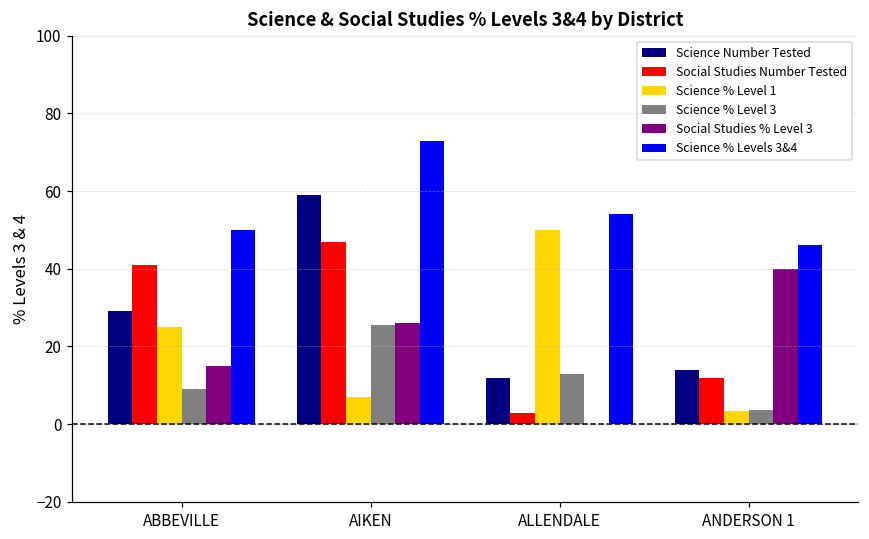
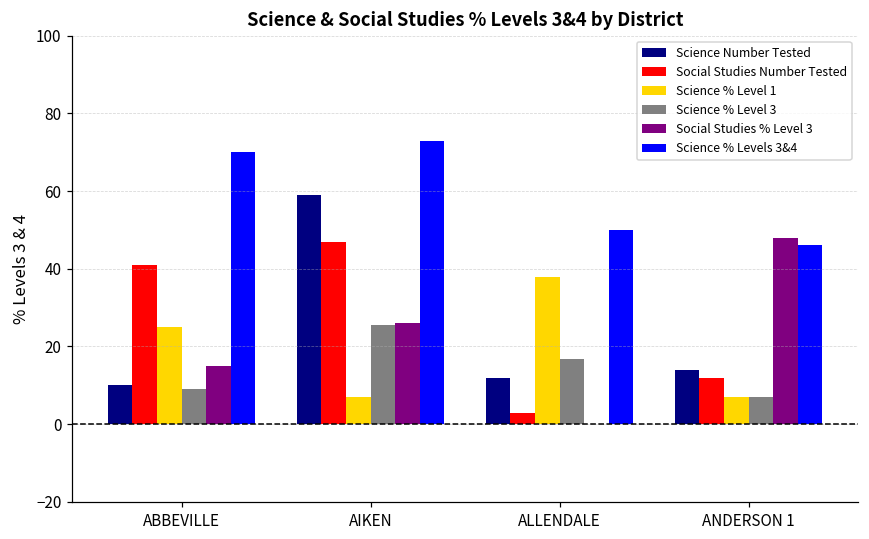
  {
    "Science Number Tested": {
-     "ABBEVILLE": 29,
+     "ABBEVILLE": 10,
      "AIKEN": 59,
      "ALLENDALE": 12,
      "ANDERSON 1": 14
    },
    "Social Studies Number Tested": {
      "ABBEVILLE": 41,
      "AIKEN": 47,
      "ALLENDALE": 3,
      "ANDERSON 1": 12
    },
    "Science % Level 1": {
      "ABBEVILLE": 25,
      "AIKEN": 7,
-     "ALLENDALE": 50,
-     "ANDERSON 1": 3
+     "ALLENDALE": 38,
+     "ANDERSON 1": 7
    },
    "Science % Level 3": {
      "ABBEVILLE": 9,
      "AIKEN": 25,
-     "ALLENDALE": 13,
-     "ANDERSON 1": 4
+     "ALLENDALE": 17,
+     "ANDERSON 1": 7
    },
    "Social Studies % Level 3": {
      "ABBEVILLE": 15,
      "AIKEN": 26,
      "ALLENDALE": 0,
-     "ANDERSON 1": 40
+     "ANDERSON 1": 48
    },
    "Science % Levels 3&4": {
-     "ABBEVILLE": 50,
+     "ABBEVILLE": 70,
      "AIKEN": 73,
-     "ALLENDALE": 54,
+     "ALLENDALE": 50,
      "ANDERSON 1": 46
    }
  }
